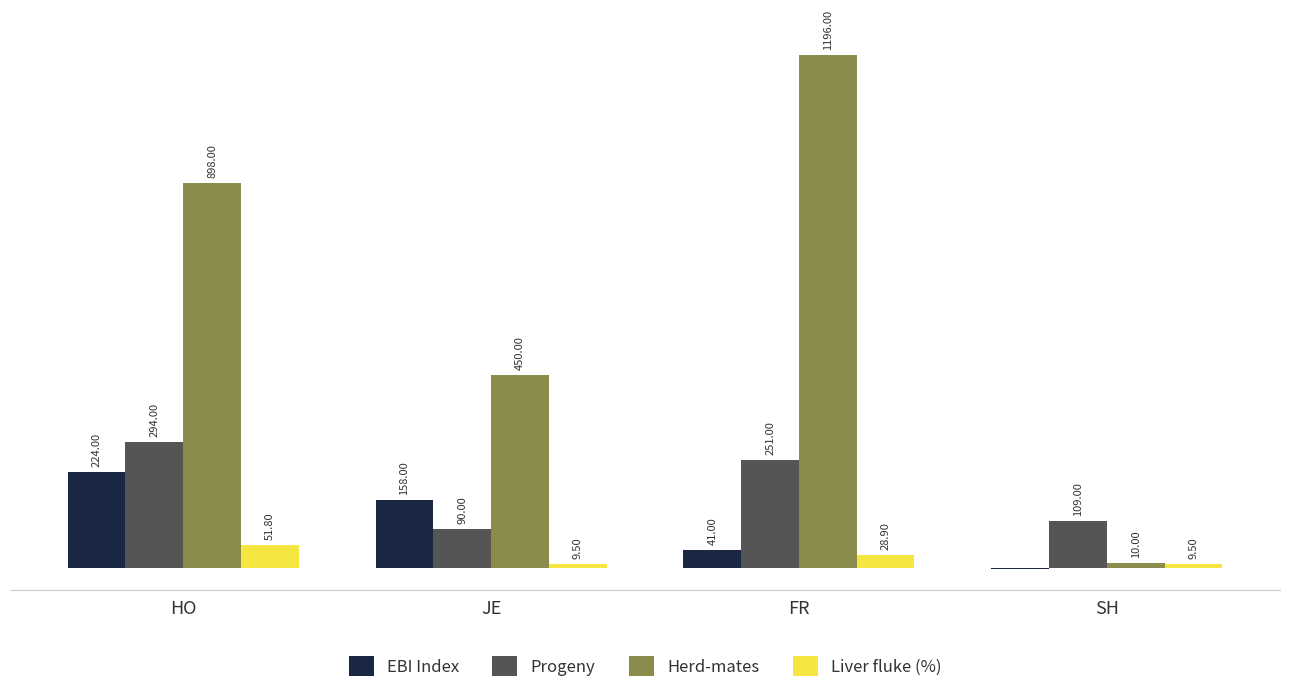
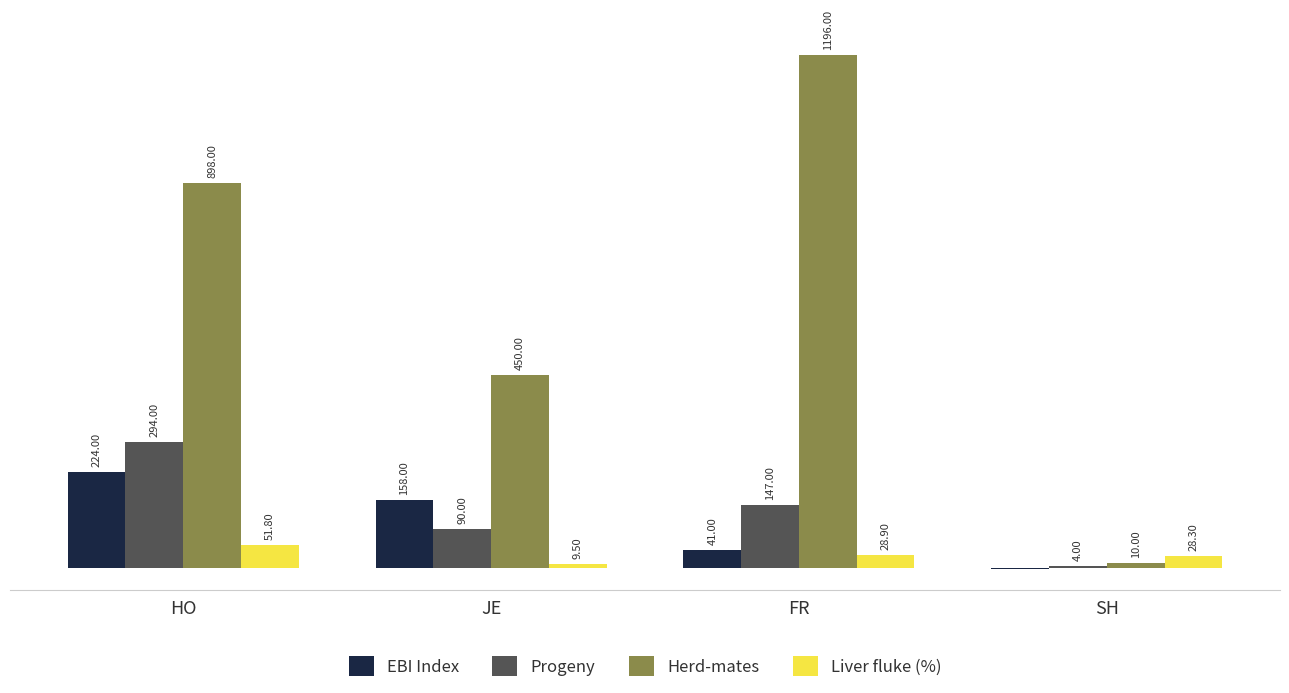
  {
    "EBI Index": {
      "HO": 224.00,
      "JE": 158.00,
      "FR": 41.00
    },
    "Progeny": {
      "HO": 294.00,
      "JE": 90.00,
-     "FR": 251.00,
-     "SH": 109.00
+     "FR": 147.00,
+     "SH": 4.00
    },
    "Herd-mates": {
      "HO": 898.00,
      "JE": 450.00,
      "FR": 1196.00,
      "SH": 10.00
    },
    "Liver fluke (%)": {
      "HO": 51.80,
      "JE": 9.50,
      "FR": 28.90,
-     "SH": 9.50
+     "SH": 28.30
    }
  }
